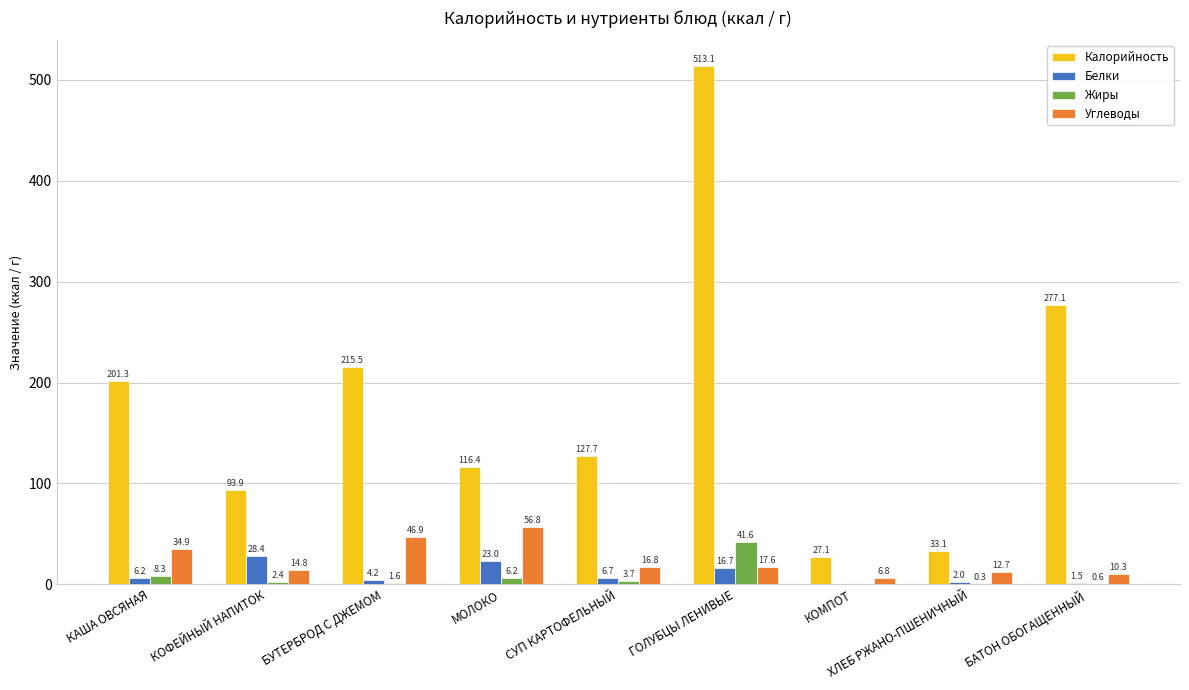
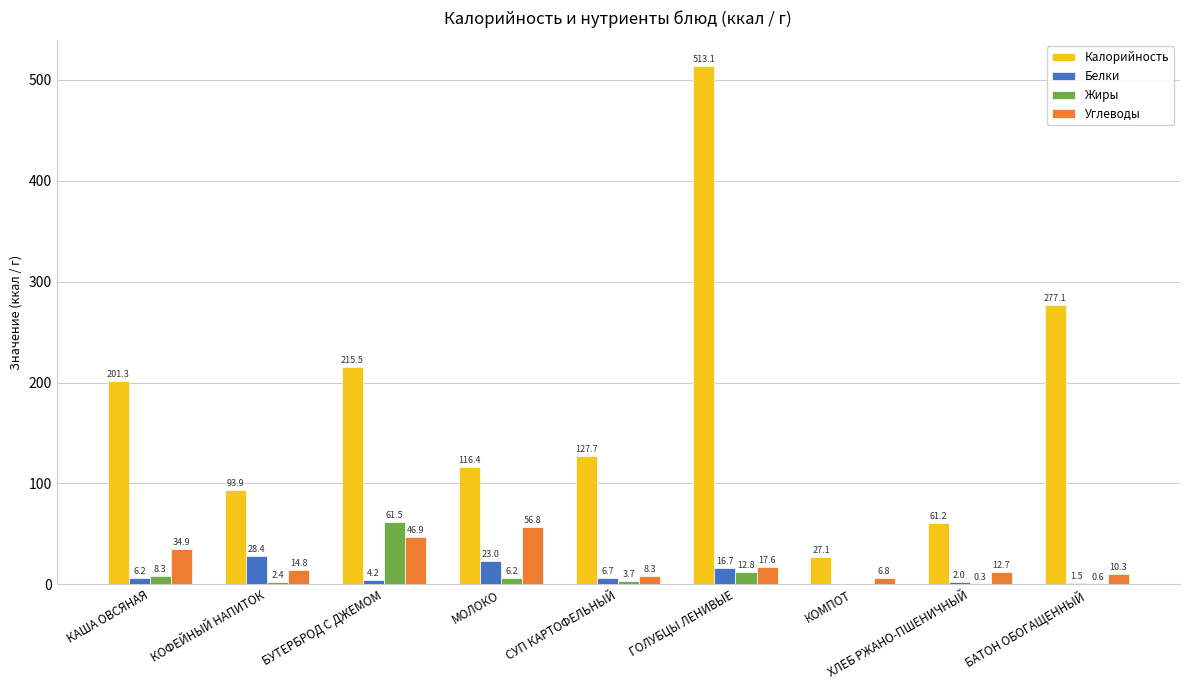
  {
    "Калорийность": {
      "КАША ОВСЯНАЯ": 201.3,
      "КОФЕЙНЫЙ НАПИТОК": 93.9,
      "БУТЕРБРОД С ДЖЕМОМ": 215.5,
      "МОЛОКО": 116.4,
      "СУП КАРТОФЕЛЬНЫЙ": 127.7,
      "ГОЛУБЦЫ ЛЕНИВЫЕ": 513.1,
      "КОМПОТ": 27.1,
-     "ХЛЕБ РЖАНО-ПШЕНИЧНЫЙ": 33.1,
+     "ХЛЕБ РЖАНО-ПШЕНИЧНЫЙ": 61.2,
      "БАТОН ОБОГАЩЕННЫЙ": 277.1
    },
    "Белки": {
      "КАША ОВСЯНАЯ": 6.2,
      "КОФЕЙНЫЙ НАПИТОК": 28.4,
      "БУТЕРБРОД С ДЖЕМОМ": 4.2,
      "МОЛОКО": 23.0,
      "СУП КАРТОФЕЛЬНЫЙ": 6.7,
      "ГОЛУБЦЫ ЛЕНИВЫЕ": 16.7,
      "ХЛЕБ РЖАНО-ПШЕНИЧНЫЙ": 2.0,
      "БАТОН ОБОГАЩЕННЫЙ": 1.5
    },
    "Жиры": {
      "КАША ОВСЯНАЯ": 8.3,
      "КОФЕЙНЫЙ НАПИТОК": 2.4,
-     "БУТЕРБРОД С ДЖЕМОМ": 1.6,
+     "БУТЕРБРОД С ДЖЕМОМ": 61.5,
      "МОЛОКО": 6.2,
      "СУП КАРТОФЕЛЬНЫЙ": 3.7,
-     "ГОЛУБЦЫ ЛЕНИВЫЕ": 41.6,
+     "ГОЛУБЦЫ ЛЕНИВЫЕ": 12.8,
      "ХЛЕБ РЖАНО-ПШЕНИЧНЫЙ": 0.3,
      "БАТОН ОБОГАЩЕННЫЙ": 0.6
    },
    "Углеводы": {
      "КАША ОВСЯНАЯ": 34.9,
      "КОФЕЙНЫЙ НАПИТОК": 14.8,
      "БУТЕРБРОД С ДЖЕМОМ": 46.9,
      "МОЛОКО": 56.8,
-     "СУП КАРТОФЕЛЬНЫЙ": 16.8,
+     "СУП КАРТОФЕЛЬНЫЙ": 8.3,
      "ГОЛУБЦЫ ЛЕНИВЫЕ": 17.6,
      "КОМПОТ": 6.8,
      "ХЛЕБ РЖАНО-ПШЕНИЧНЫЙ": 12.7,
      "БАТОН ОБОГАЩЕННЫЙ": 10.3
    }
  }
